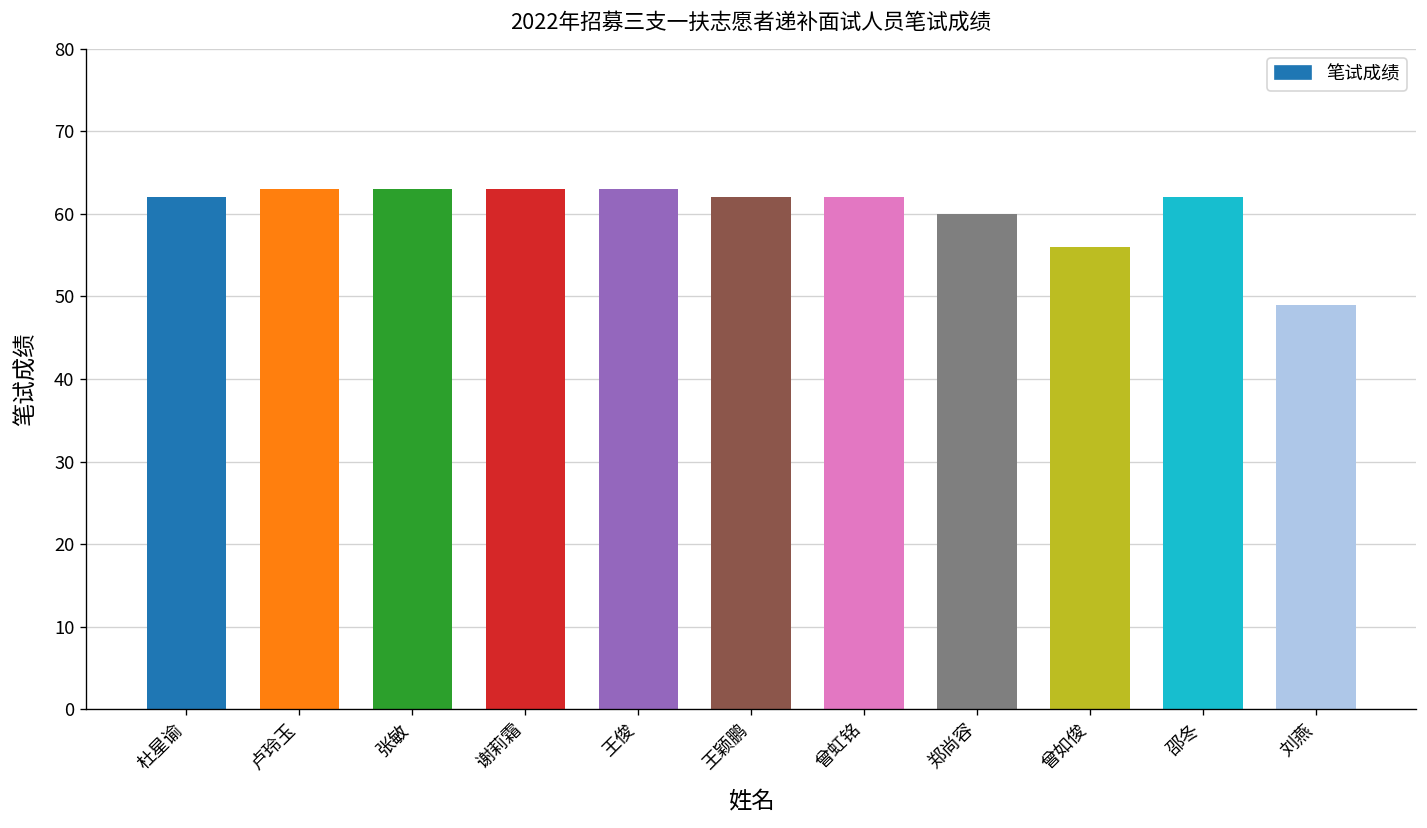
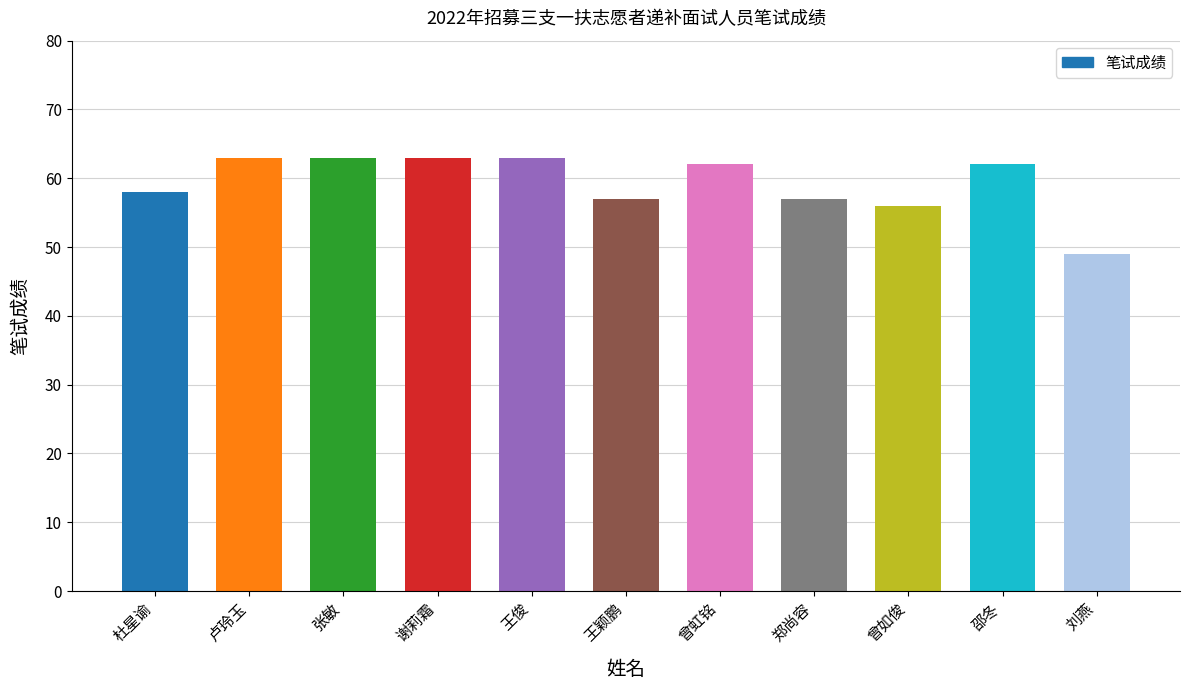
  {
-   "杜星谕": 62,
+   "杜星谕": 58,
    "卢玲玉": 63,
    "张敏": 63,
    "谢莉霜": 63,
    "王俊": 63,
-   "王颖鹏": 62,
+   "王颖鹏": 57,
    "曾虹铭": 62,
-   "郑尚容": 60,
+   "郑尚容": 57,
    "曾如俊": 56,
    "邵冬": 62,
    "刘燕": 49
  }
